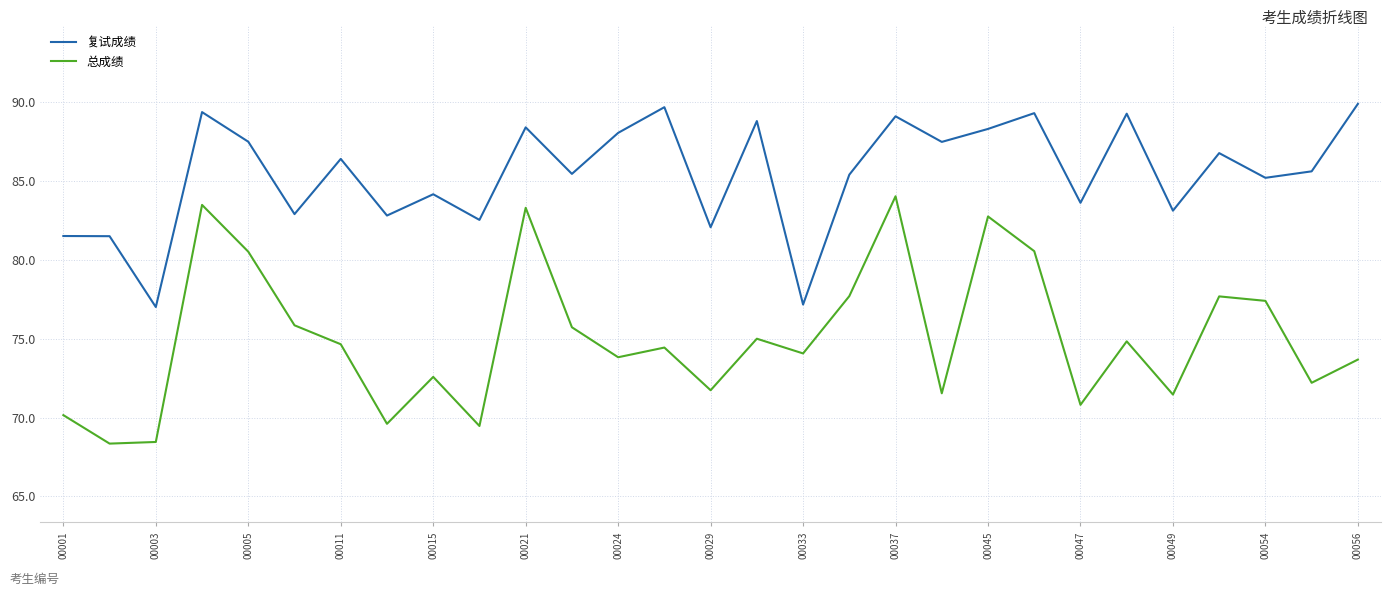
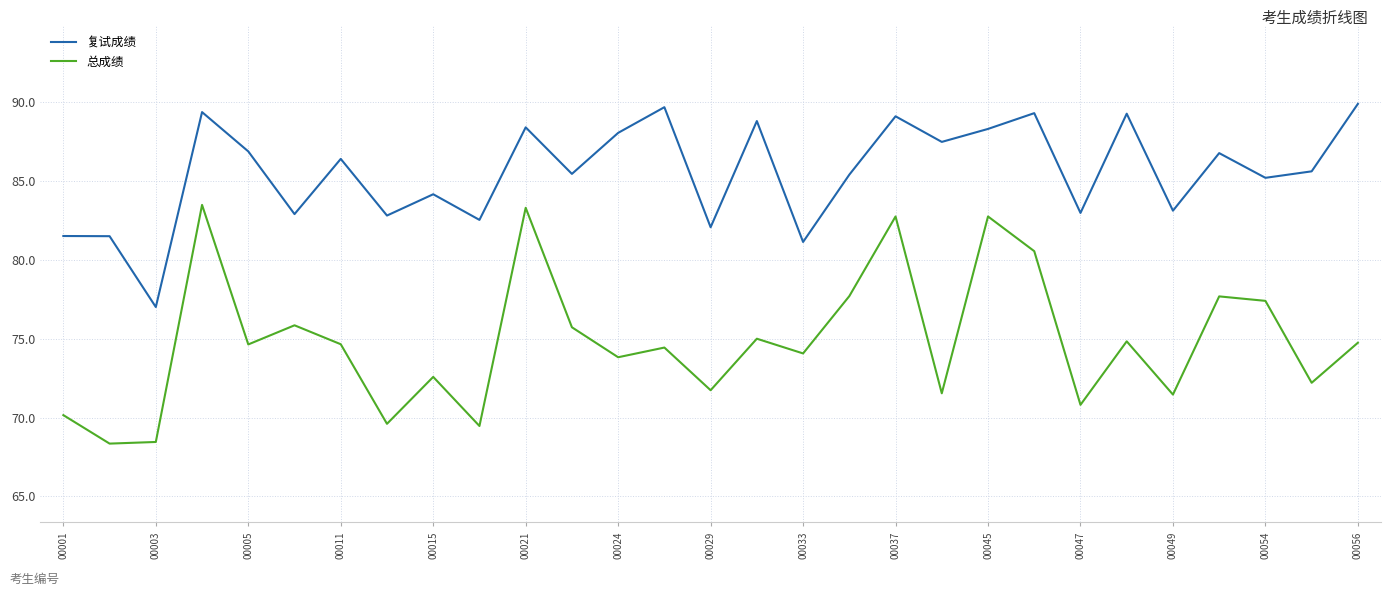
  {
    "复试成绩": {
      "00001": 81.5,
      "00003": 77.0,
-     "00005": 87.5,
+     "00005": 86.9,
      "00011": 86.4,
      "00015": 84.2,
      "00021": 88.4,
      "00024": 88.1,
      "00029": 82.1,
-     "00033": 77.2,
+     "00033": 81.1,
      "00037": 89.1,
      "00045": 88.3,
-     "00047": 83.6,
+     "00047": 83.0,
      "00049": 83.1,
      "00054": 85.2,
      "00056": 89.9
    },
    "总成绩": {
      "00001": 70.2,
      "00003": 68.5,
-     "00005": 80.5,
+     "00005": 74.6,
      "00011": 74.7,
      "00015": 72.6,
      "00021": 83.3,
      "00024": 73.8,
      "00029": 71.7,
      "00033": 74.1,
-     "00037": 84.0,
+     "00037": 82.8,
      "00045": 82.8,
      "00047": 70.8,
      "00049": 71.5,
      "00054": 77.4,
-     "00056": 73.7
+     "00056": 74.7
    }
  }
